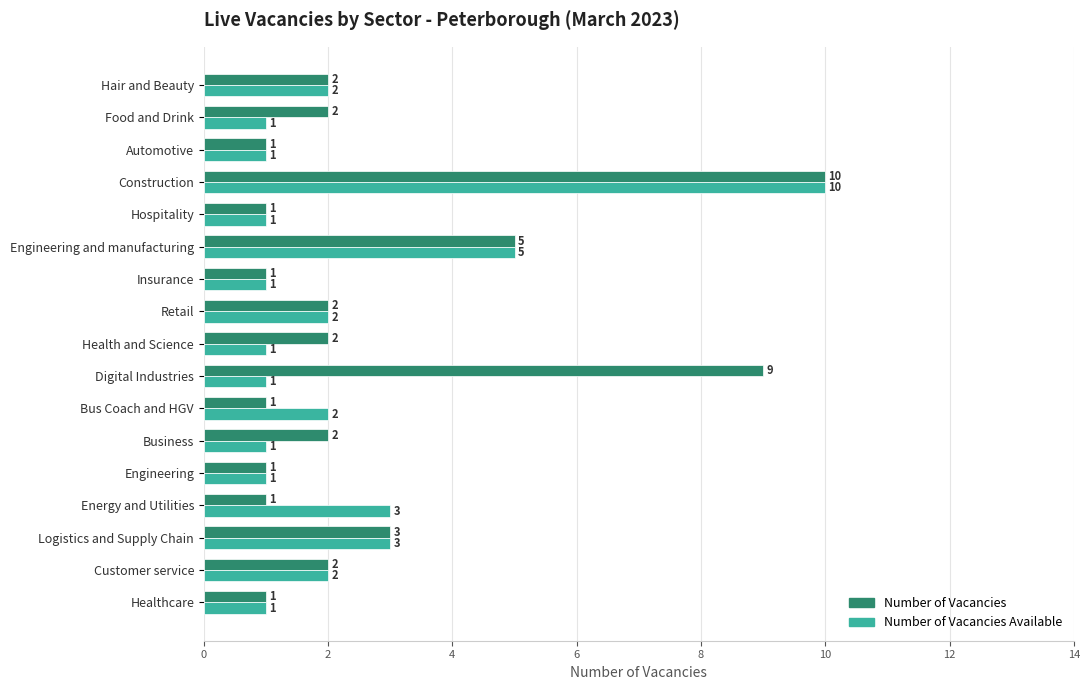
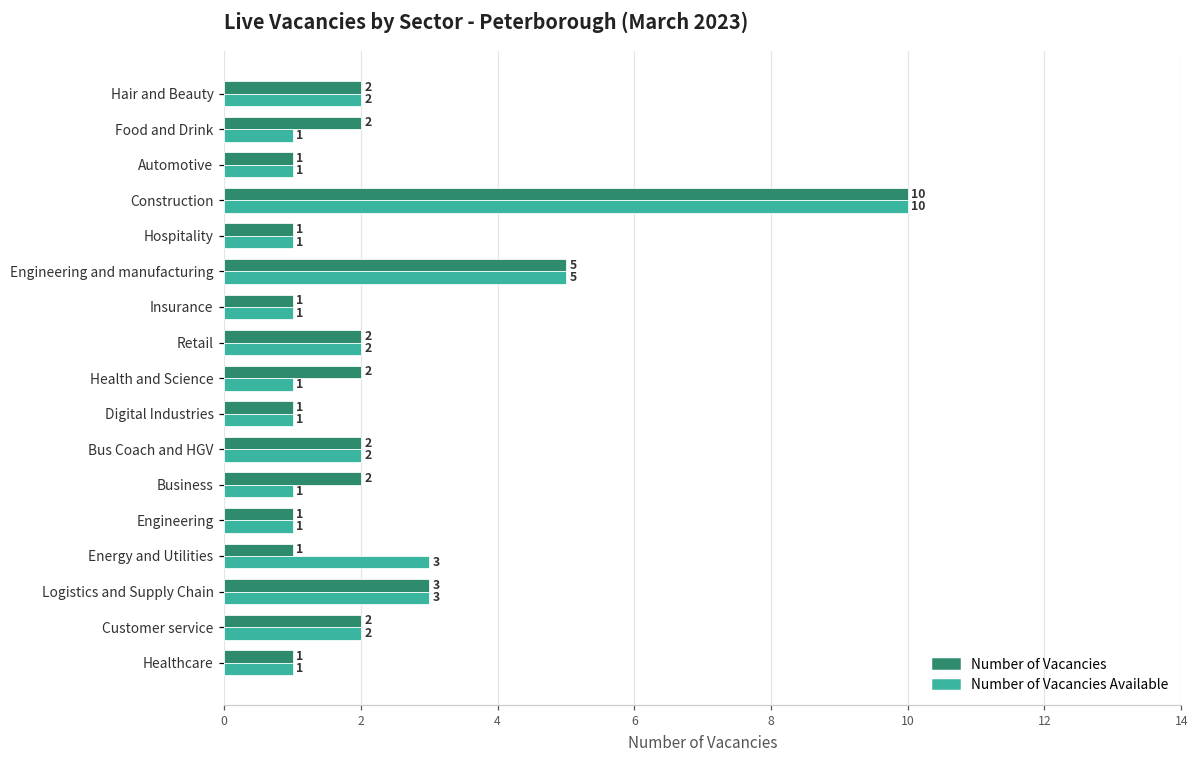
  {
    "Number of Vacancies": {
      "Hair and Beauty": 2,
      "Food and Drink": 2,
      "Automotive": 1,
      "Construction": 10,
      "Hospitality": 1,
      "Engineering and manufacturing": 5,
      "Insurance": 1,
      "Retail": 2,
      "Health and Science": 2,
-     "Digital Industries": 9,
-     "Bus Coach and HGV": 1,
+     "Digital Industries": 1,
+     "Bus Coach and HGV": 2,
      "Business": 2,
      "Engineering": 1,
      "Energy and Utilities": 1,
      "Logistics and Supply Chain": 3,
      "Customer service": 2,
      "Healthcare": 1
    },
    "Number of Vacancies Available": {
      "Hair and Beauty": 2,
      "Food and Drink": 1,
      "Automotive": 1,
      "Construction": 10,
      "Hospitality": 1,
      "Engineering and manufacturing": 5,
      "Insurance": 1,
      "Retail": 2,
      "Health and Science": 1,
      "Digital Industries": 1,
      "Bus Coach and HGV": 2,
      "Business": 1,
      "Engineering": 1,
      "Energy and Utilities": 3,
      "Logistics and Supply Chain": 3,
      "Customer service": 2,
      "Healthcare": 1
    }
  }
